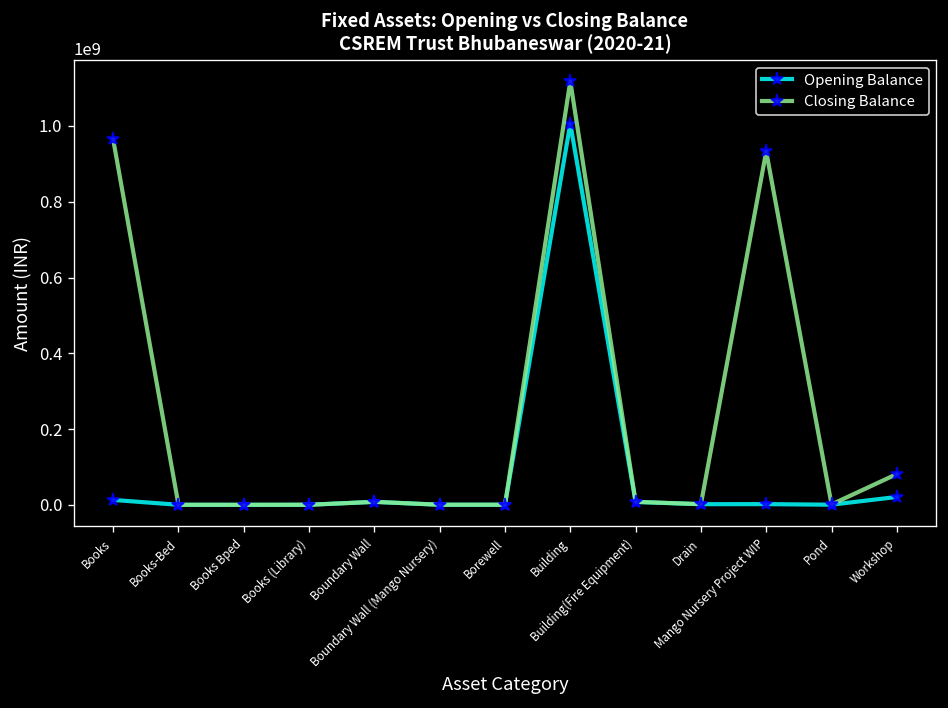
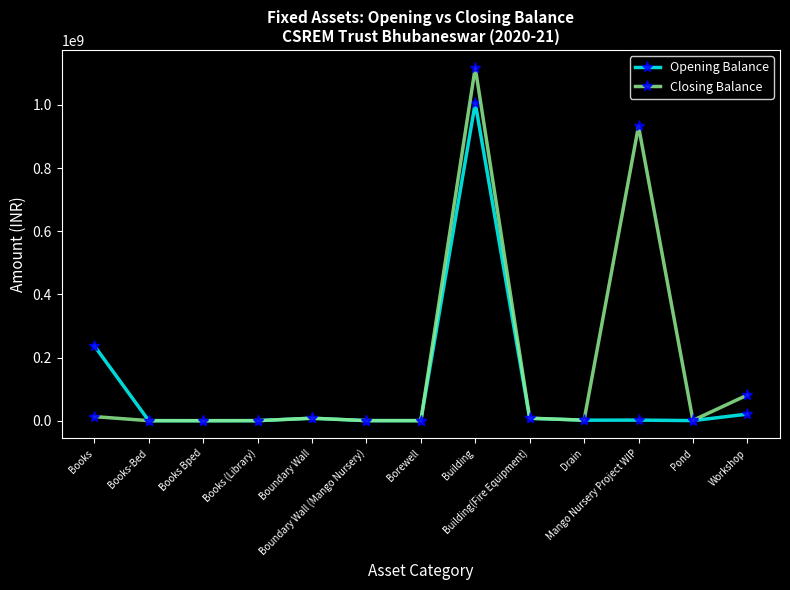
  {
    "Opening Balance": {
-     "Books": 10000000,
+     "Books": 240000000,
      "Building": 1010000000,
      "Mango Nursery Project WIP": 0,
      "Workshop": 20000000
    },
    "Closing Balance": {
-     "Books": 960000000,
+     "Books": 10000000,
      "Building": 1120000000,
      "Mango Nursery Project WIP": 930000000,
      "Workshop": 80000000
    }
  }
